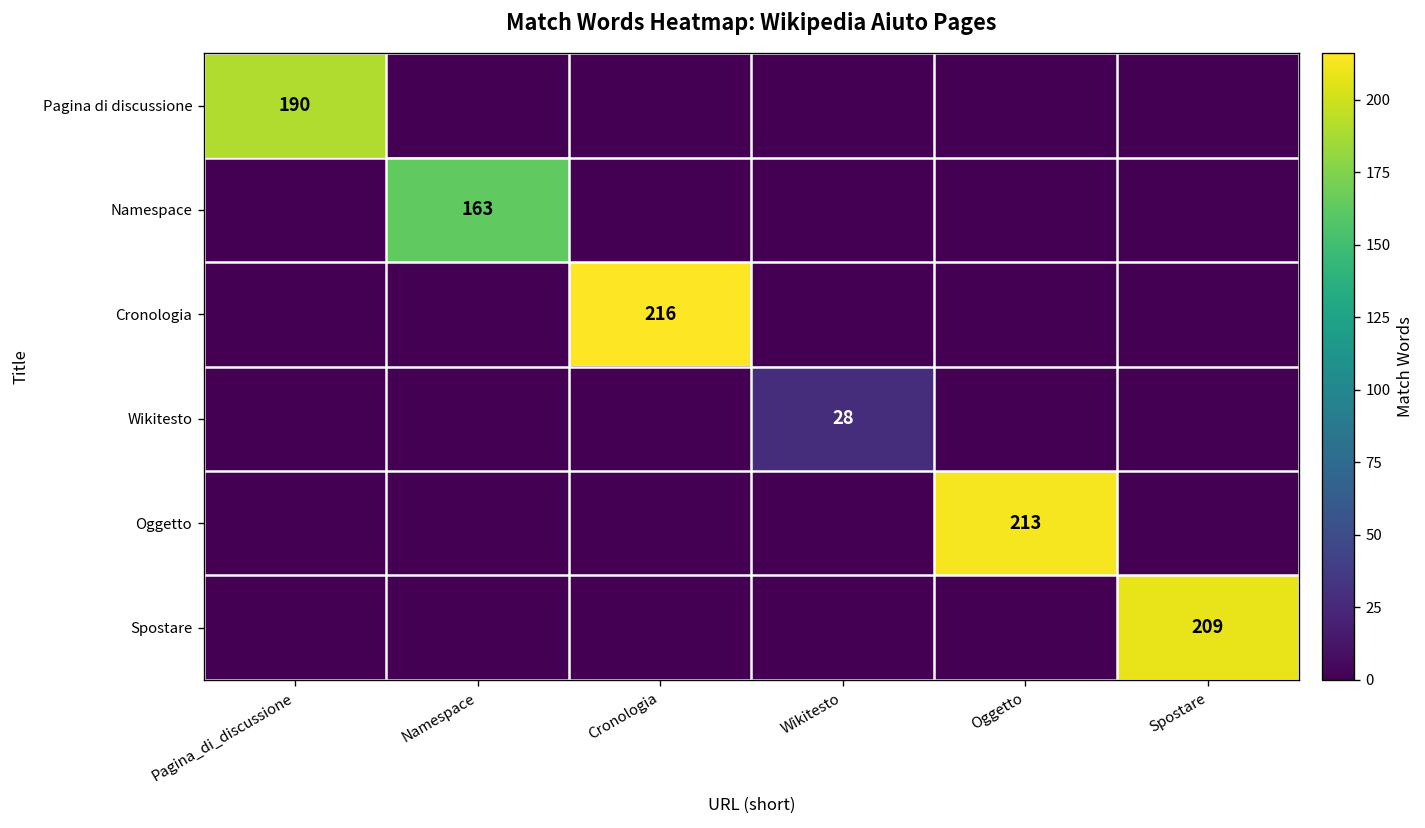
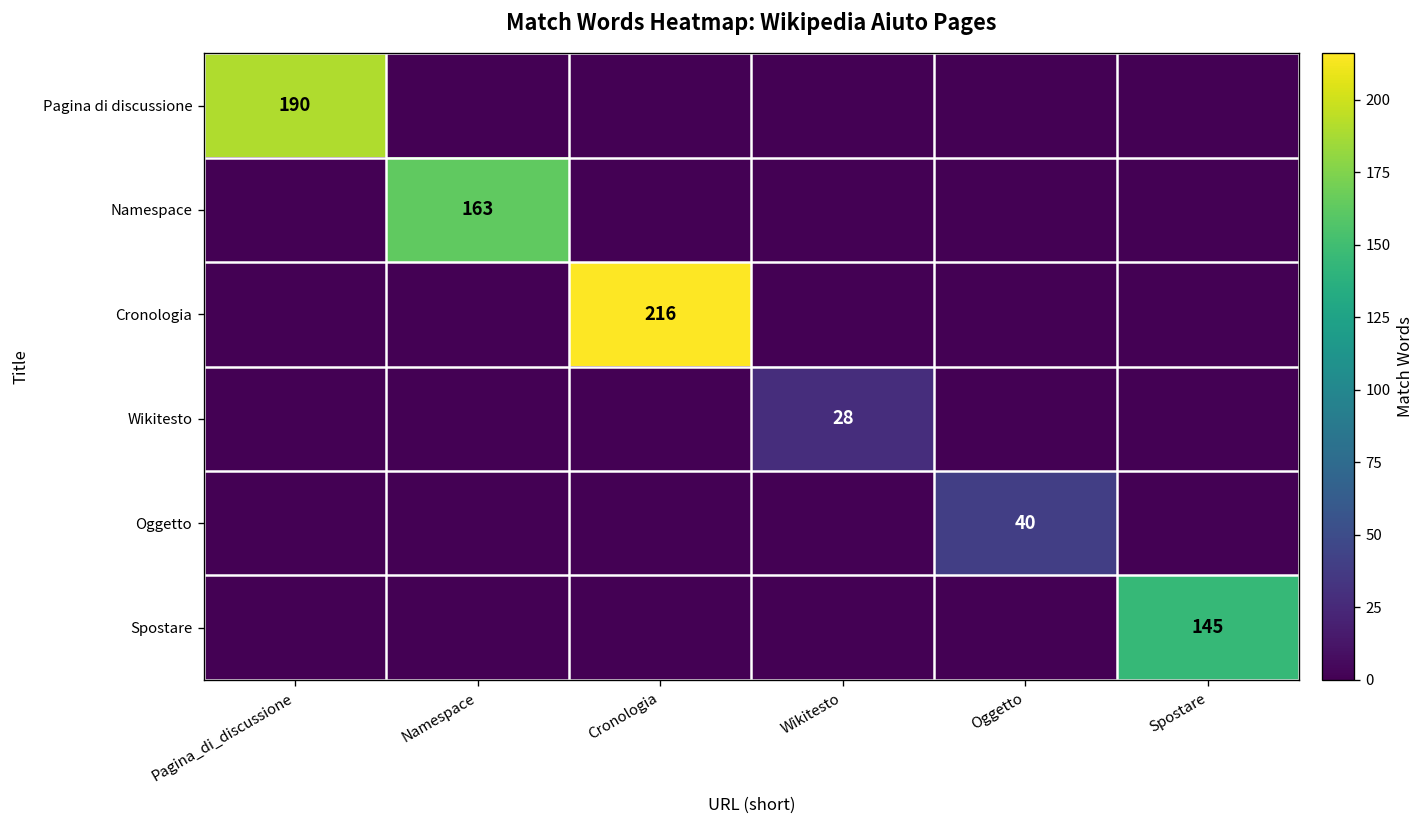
  {
    "Pagina di discussione": {
      "Pagina_di_discussione": 190
    },
    "Namespace": {
      "Namespace": 163
    },
    "Cronologia": {
      "Cronologia": 216
    },
    "Wikitesto": {
      "Wikitesto": 28
    },
    "Oggetto": {
-     "Oggetto": 213
+     "Oggetto": 40
    },
    "Spostare": {
-     "Spostare": 209
+     "Spostare": 145
    }
  }
